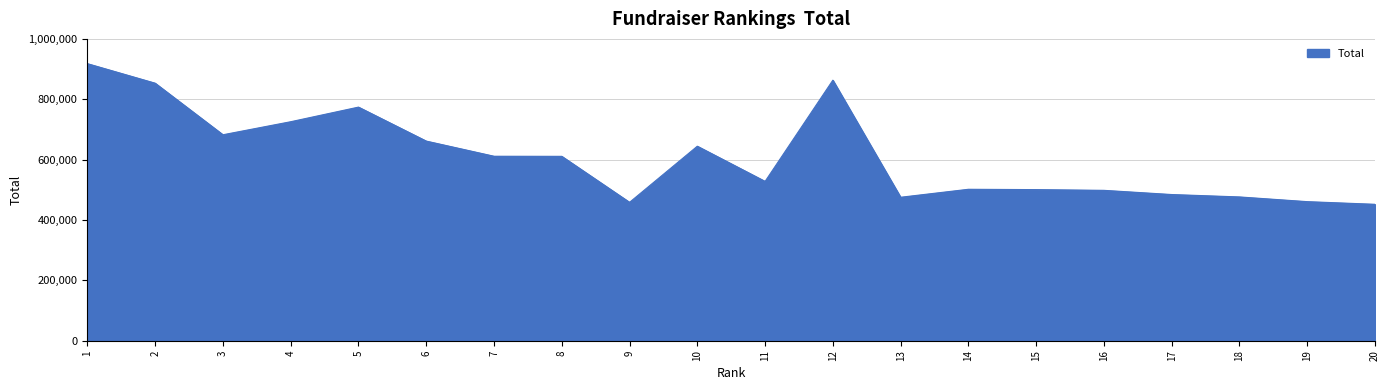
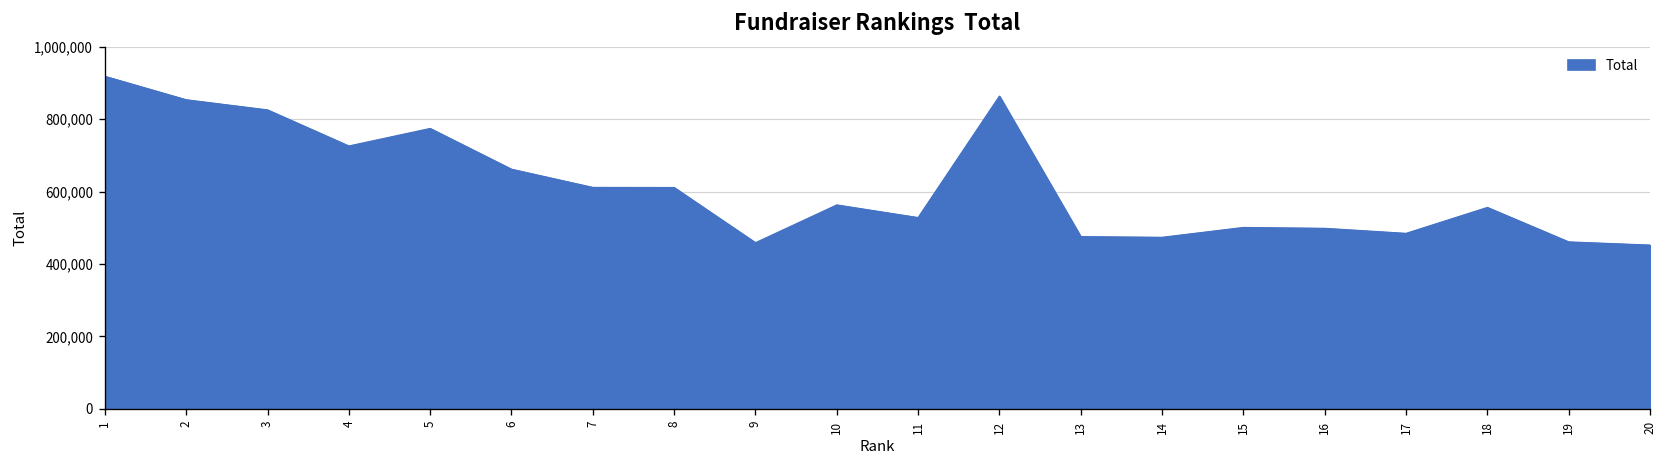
  {
    "1": "920,000",
    "2": "850,000",
-   "3": "680,000",
+   "3": "830,000",
    "4": "730,000",
    "5": "770,000",
    "6": "660,000",
    "7": "610,000",
    "8": "610,000",
    "9": "460,000",
-   "10": "640,000",
+   "10": "560,000",
    "11": "530,000",
    "12": "860,000",
    "13": "480,000",
-   "14": "500,000",
+   "14": "470,000",
    "15": "500,000",
    "16": "500,000",
    "17": "480,000",
-   "18": "480,000",
+   "18": "560,000",
    "19": "460,000",
    "20": "450,000"
  }
